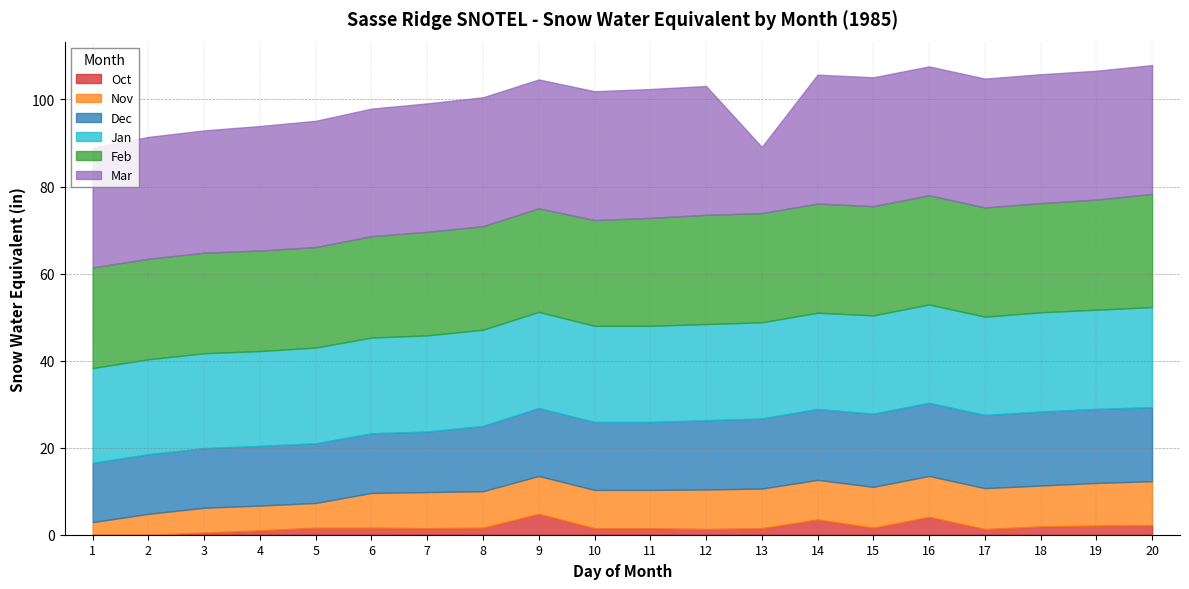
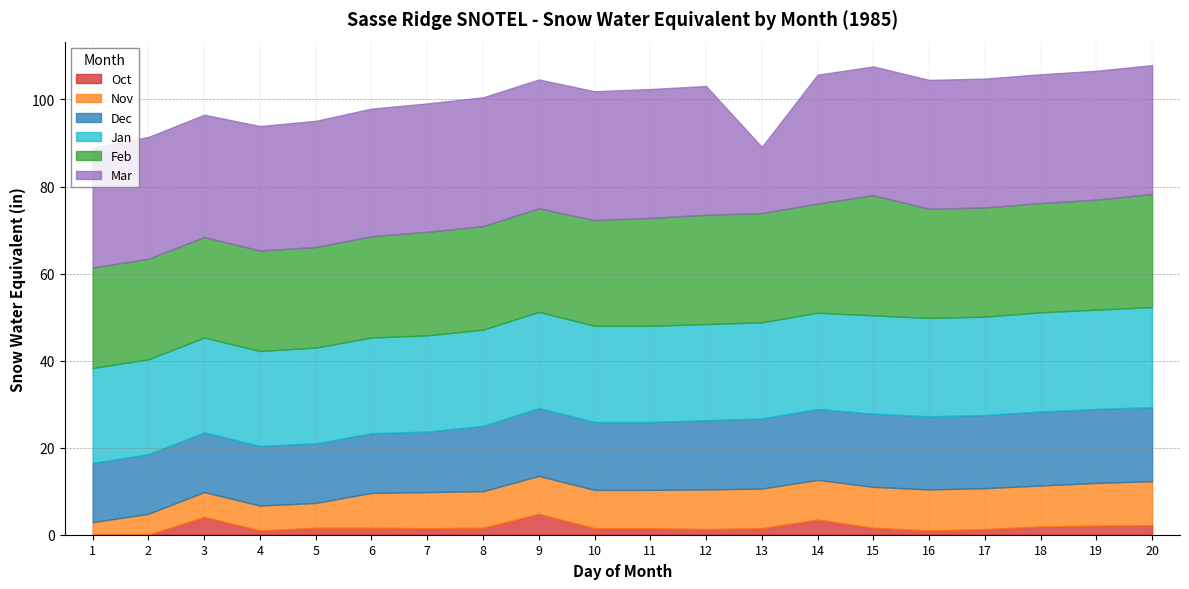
  {
    "Oct": {
      "1": 0,
      "2": 0,
-     "3": 1,
+     "3": 4,
      "4": 1,
      "5": 2,
      "6": 2,
      "7": 2,
      "8": 2,
      "9": 5,
      "10": 2,
      "11": 2,
      "12": 1,
      "13": 2,
      "14": 4,
      "15": 2,
-     "16": 4,
+     "16": 1,
      "17": 1,
      "18": 2,
      "19": 2,
      "20": 2
    },
    "Nov": {
      "1": 3,
      "2": 5,
      "3": 6,
      "4": 6,
      "5": 6,
      "6": 8,
      "7": 8,
      "8": 8,
      "9": 9,
      "10": 9,
      "11": 9,
      "12": 9,
      "13": 9,
      "14": 9,
      "15": 9,
      "16": 9,
      "17": 9,
      "18": 9,
      "19": 10,
      "20": 10
    },
    "Dec": {
      "1": 14,
      "2": 14,
      "3": 14,
      "4": 14,
      "5": 14,
      "6": 14,
      "7": 14,
      "8": 15,
      "9": 16,
      "10": 16,
      "11": 16,
      "12": 16,
      "13": 16,
      "14": 16,
      "15": 17,
      "16": 17,
      "17": 17,
      "18": 17,
      "19": 17,
      "20": 17
    },
    "Jan": {
      "1": 22,
      "2": 22,
      "3": 22,
      "4": 22,
      "5": 22,
      "6": 22,
      "7": 22,
      "8": 22,
      "9": 22,
      "10": 22,
      "11": 22,
      "12": 22,
      "13": 22,
      "14": 22,
      "15": 23,
      "16": 23,
      "17": 23,
      "18": 23,
      "19": 23,
      "20": 23
    },
    "Feb": {
      "1": 23,
      "2": 23,
      "3": 23,
      "4": 23,
      "5": 23,
      "6": 23,
      "7": 24,
      "8": 24,
      "9": 24,
      "10": 24,
      "11": 25,
      "12": 25,
      "13": 25,
      "14": 25,
-     "15": 25,
+     "15": 28,
      "16": 25,
      "17": 25,
      "18": 25,
      "19": 25,
      "20": 26
    },
    "Mar": {
      "2": 28,
      "3": 28,
      "4": 29,
      "5": 29,
      "6": 29,
      "7": 30,
      "8": 30,
      "9": 30,
      "10": 30,
      "11": 30,
      "12": 30,
      "13": 15,
      "14": 30,
      "15": 30,
      "16": 30,
      "17": 30,
      "18": 30,
      "19": 30,
      "20": 30
    }
  }
